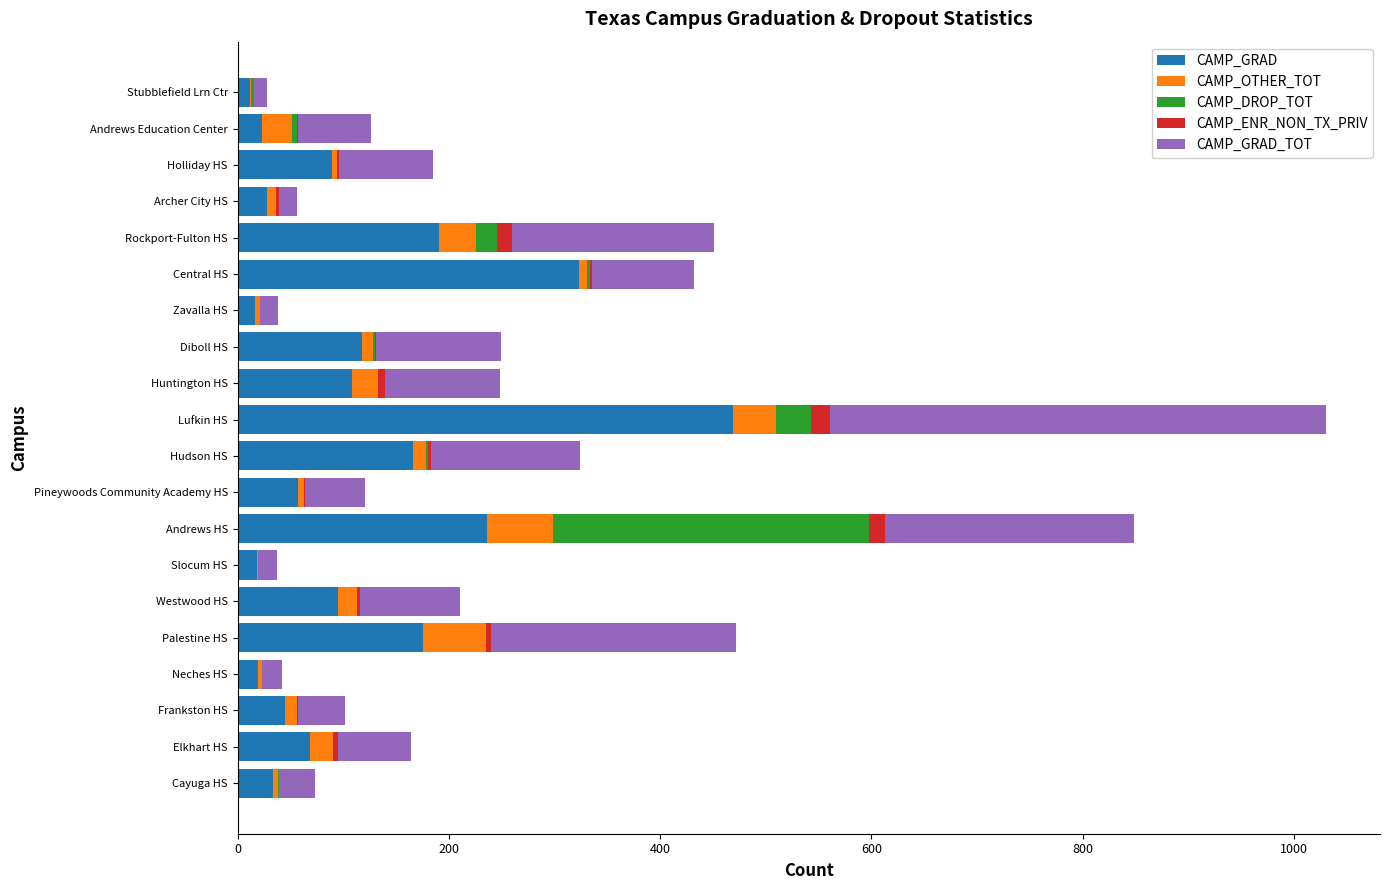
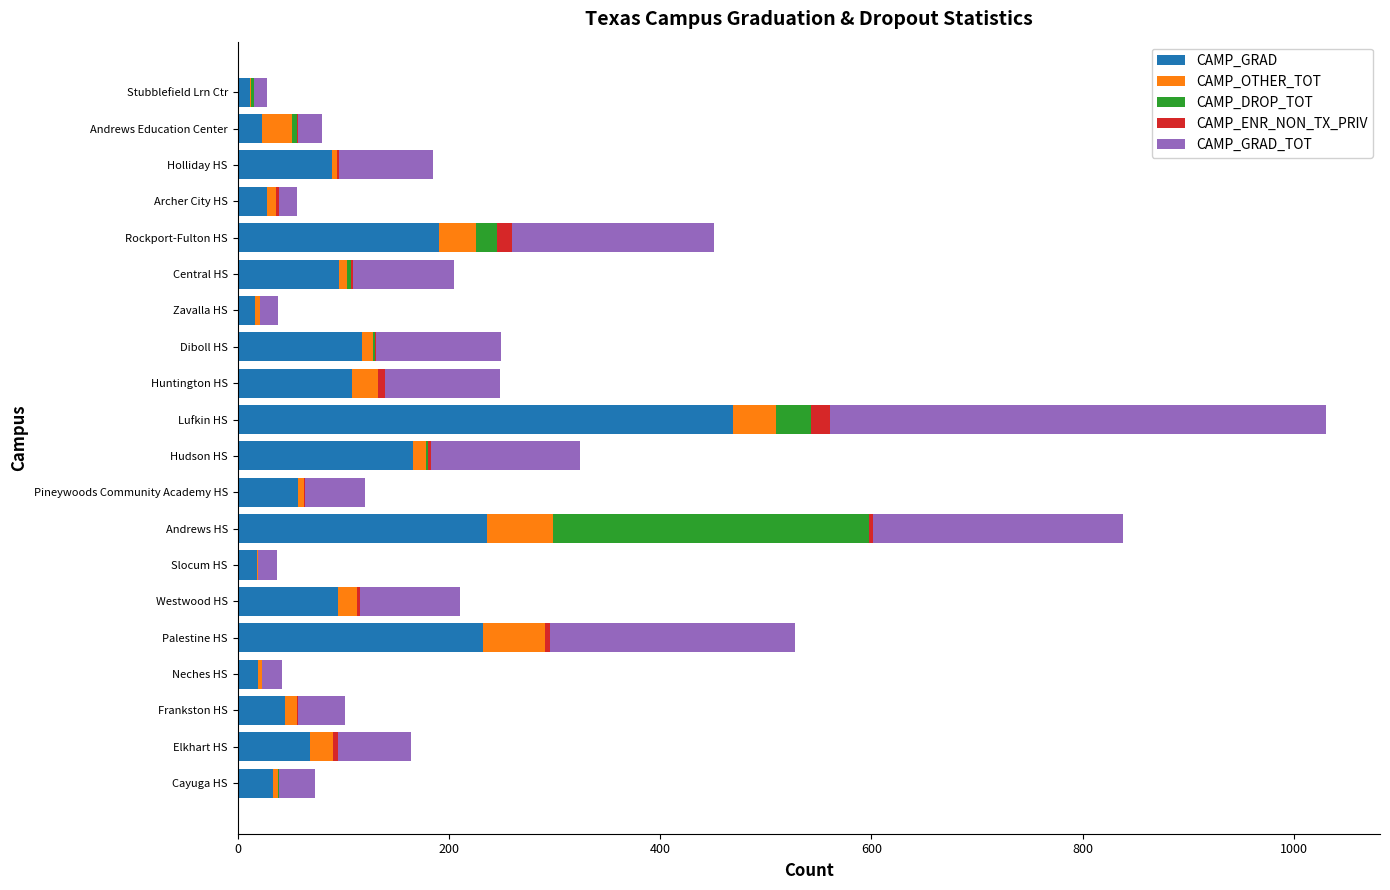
  {
    "CAMP_GRAD": {
      "Stubblefield Lrn Ctr": 12,
      "Andrews Education Center": 23,
      "Holliday HS": 89,
      "Archer City HS": 28,
      "Rockport-Fulton HS": 191,
-     "Central HS": 323,
+     "Central HS": 96,
      "Zavalla HS": 17,
      "Diboll HS": 118,
      "Huntington HS": 108,
      "Lufkin HS": 469,
      "Hudson HS": 166,
      "Pineywoods Community Academy HS": 57,
      "Andrews HS": 236,
      "Slocum HS": 18,
      "Westwood HS": 95,
-     "Palestine HS": 176,
+     "Palestine HS": 232,
      "Neches HS": 19,
      "Frankston HS": 45,
      "Elkhart HS": 69,
      "Cayuga HS": 34
    },
    "CAMP_OTHER_TOT": {
      "Andrews Education Center": 29,
      "Holliday HS": 5,
      "Archer City HS": 8,
      "Rockport-Fulton HS": 35,
      "Central HS": 8,
      "Zavalla HS": 4,
      "Diboll HS": 10,
      "Huntington HS": 25,
      "Lufkin HS": 41,
      "Hudson HS": 12,
      "Pineywoods Community Academy HS": 6,
      "Andrews HS": 63,
      "Westwood HS": 18,
      "Palestine HS": 59,
      "Neches HS": 4,
      "Frankston HS": 11,
      "Elkhart HS": 21,
      "Cayuga HS": 4
    },
    "CAMP_DROP_TOT": {
      "Stubblefield Lrn Ctr": 3,
      "Andrews Education Center": 4,
      "Holliday HS": 0,
      "Archer City HS": 0,
      "Rockport-Fulton HS": 20,
      "Central HS": 3,
      "Zavalla HS": 0,
      "Huntington HS": 0,
      "Lufkin HS": 33,
      "Pineywoods Community Academy HS": 0,
      "Andrews HS": 299,
      "Slocum HS": 0,
      "Westwood HS": 0,
      "Palestine HS": 0,
      "Neches HS": 0,
      "Frankston HS": 0,
      "Elkhart HS": 0
    },
    "CAMP_ENR_NON_TX_PRIV": {
      "Stubblefield Lrn Ctr": 0,
      "Archer City HS": 3,
      "Rockport-Fulton HS": 14,
      "Zavalla HS": 0,
      "Huntington HS": 7,
      "Lufkin HS": 18,
      "Hudson HS": 3,
-     "Andrews HS": 15,
+     "Andrews HS": 4,
      "Slocum HS": 0,
      "Westwood HS": 3,
      "Palestine HS": 5,
      "Neches HS": 0,
      "Elkhart HS": 5,
      "Cayuga HS": 0
    },
    "CAMP_GRAD_TOT": {
      "Stubblefield Lrn Ctr": 12,
-     "Andrews Education Center": 69,
+     "Andrews Education Center": 23,
      "Holliday HS": 89,
      "Archer City HS": 17,
      "Rockport-Fulton HS": 191,
      "Central HS": 96,
      "Zavalla HS": 17,
      "Diboll HS": 118,
      "Huntington HS": 108,
      "Lufkin HS": 469,
      "Hudson HS": 141,
      "Pineywoods Community Academy HS": 57,
      "Andrews HS": 236,
      "Slocum HS": 18,
      "Westwood HS": 95,
      "Palestine HS": 232,
      "Neches HS": 19,
      "Frankston HS": 45,
      "Elkhart HS": 69,
      "Cayuga HS": 34
    }
  }
